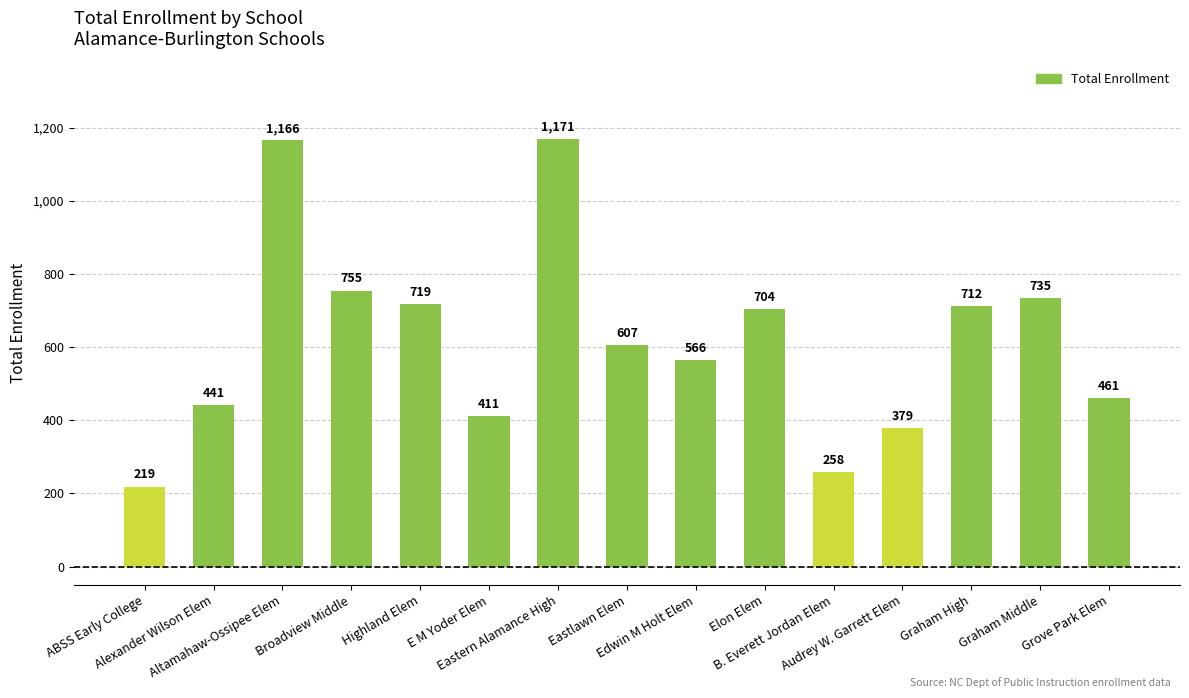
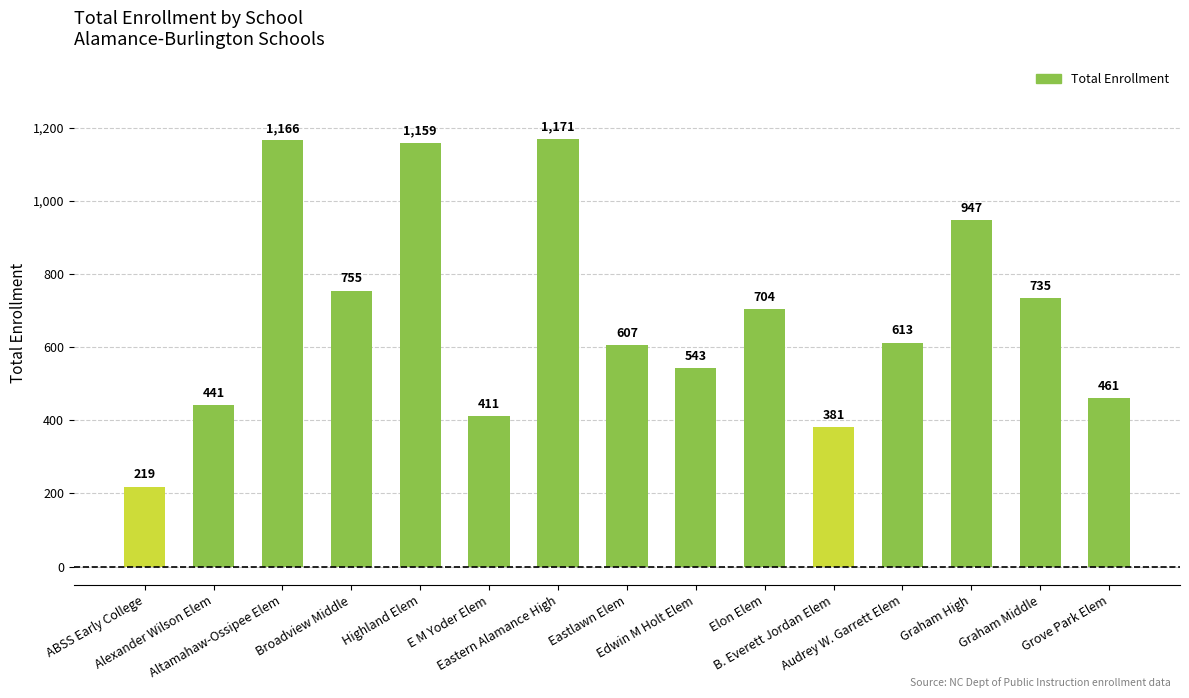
  {
    "ABSS Early College": "219",
    "Alexander Wilson Elem": "441",
    "Altamahaw-Ossipee Elem": "1,166",
    "Broadview Middle": "755",
-   "Highland Elem": "719",
+   "Highland Elem": "1,159",
    "E M Yoder Elem": "411",
    "Eastern Alamance High": "1,171",
    "Eastlawn Elem": "607",
-   "Edwin M Holt Elem": "566",
+   "Edwin M Holt Elem": "543",
    "Elon Elem": "704",
-   "B. Everett Jordan Elem": "258",
-   "Audrey W. Garrett Elem": "379",
-   "Graham High": "712",
+   "B. Everett Jordan Elem": "381",
+   "Audrey W. Garrett Elem": "613",
+   "Graham High": "947",
    "Graham Middle": "735",
    "Grove Park Elem": "461"
  }
